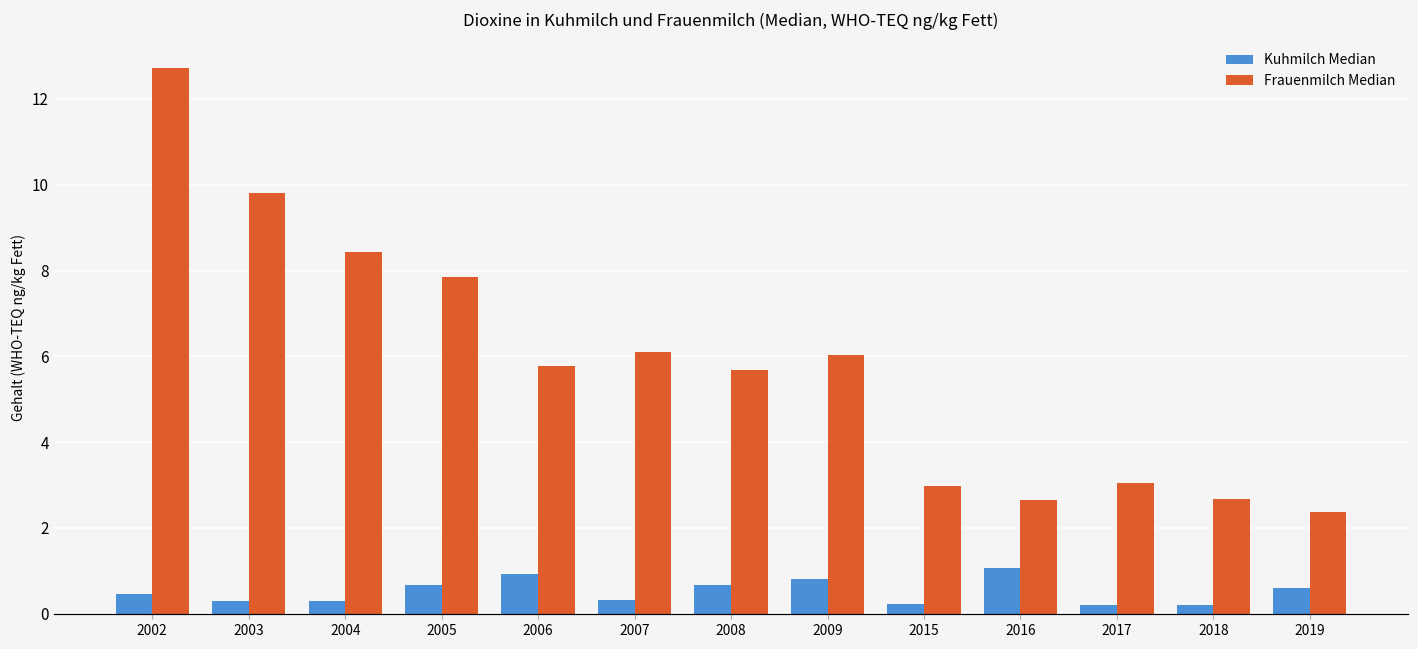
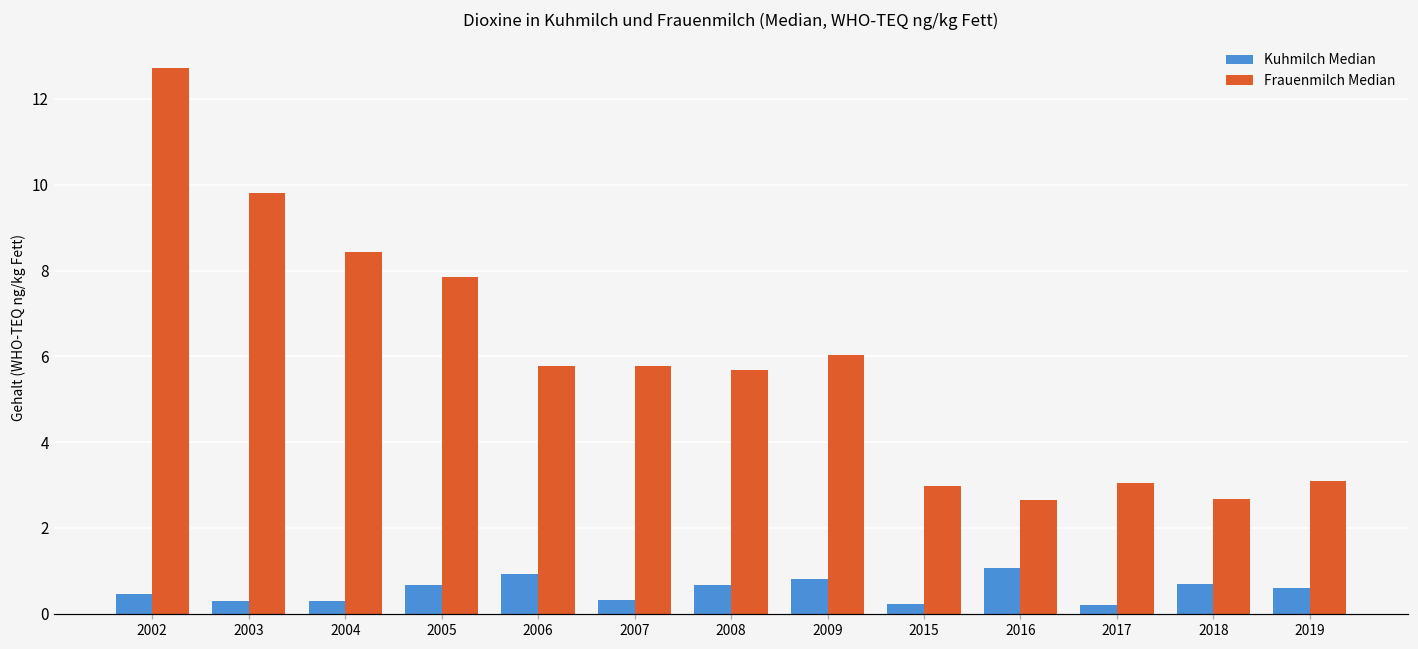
  {
    "Kuhmilch Median": {
      "2002": 0.5,
      "2003": 0.3,
      "2004": 0.3,
      "2005": 0.7,
      "2006": 0.9,
      "2007": 0.3,
      "2008": 0.7,
      "2009": 0.8,
      "2015": 0.2,
      "2016": 1.1,
      "2017": 0.2,
-     "2018": 0.2,
+     "2018": 0.7,
      "2019": 0.6
    },
    "Frauenmilch Median": {
      "2002": 12.7,
      "2003": 9.8,
      "2004": 8.4,
      "2005": 7.9,
      "2006": 5.8,
-     "2007": 6.1,
+     "2007": 5.8,
      "2008": 5.7,
      "2009": 6.0,
      "2015": 3.0,
      "2016": 2.7,
      "2017": 3.1,
      "2018": 2.7,
-     "2019": 2.4
+     "2019": 3.1
    }
  }
